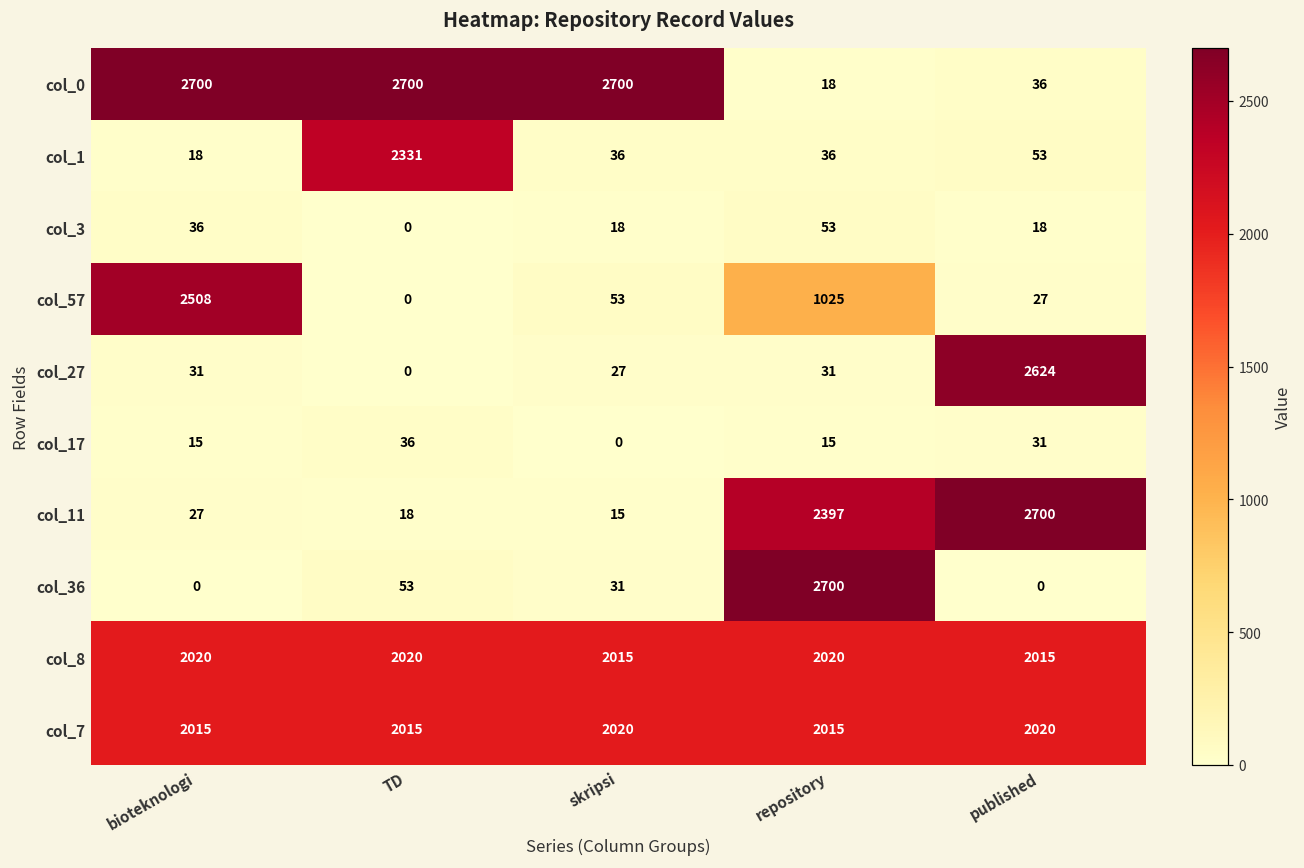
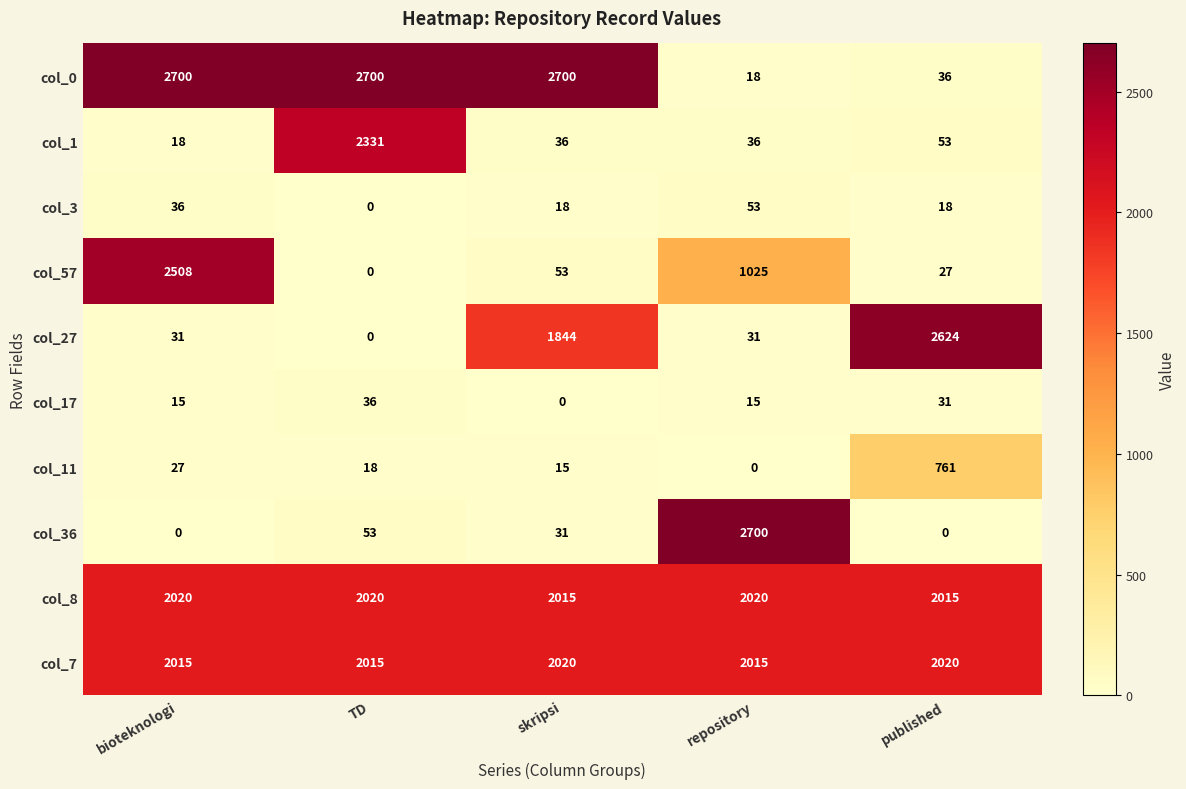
  {
    "col_0": {
      "bioteknologi": 2700,
      "TD": 2700,
      "skripsi": 2700,
      "repository": 18,
      "published": 36
    },
    "col_1": {
      "bioteknologi": 18,
      "TD": 2331,
      "skripsi": 36,
      "repository": 36,
      "published": 53
    },
    "col_3": {
      "bioteknologi": 36,
      "TD": 0,
      "skripsi": 18,
      "repository": 53,
      "published": 18
    },
    "col_57": {
      "bioteknologi": 2508,
      "TD": 0,
      "skripsi": 53,
      "repository": 1025,
      "published": 27
    },
    "col_27": {
      "bioteknologi": 31,
      "TD": 0,
-     "skripsi": 27,
+     "skripsi": 1844,
      "repository": 31,
      "published": 2624
    },
    "col_17": {
      "bioteknologi": 15,
      "TD": 36,
      "skripsi": 0,
      "repository": 15,
      "published": 31
    },
    "col_11": {
      "bioteknologi": 27,
      "TD": 18,
      "skripsi": 15,
-     "repository": 2397,
-     "published": 2700
+     "repository": 0,
+     "published": 761
    },
    "col_36": {
      "bioteknologi": 0,
      "TD": 53,
      "skripsi": 31,
      "repository": 2700,
      "published": 0
    },
    "col_8": {
      "bioteknologi": 2020,
      "TD": 2020,
      "skripsi": 2015,
      "repository": 2020,
      "published": 2015
    },
    "col_7": {
      "bioteknologi": 2015,
      "TD": 2015,
      "skripsi": 2020,
      "repository": 2015,
      "published": 2020
    }
  }
